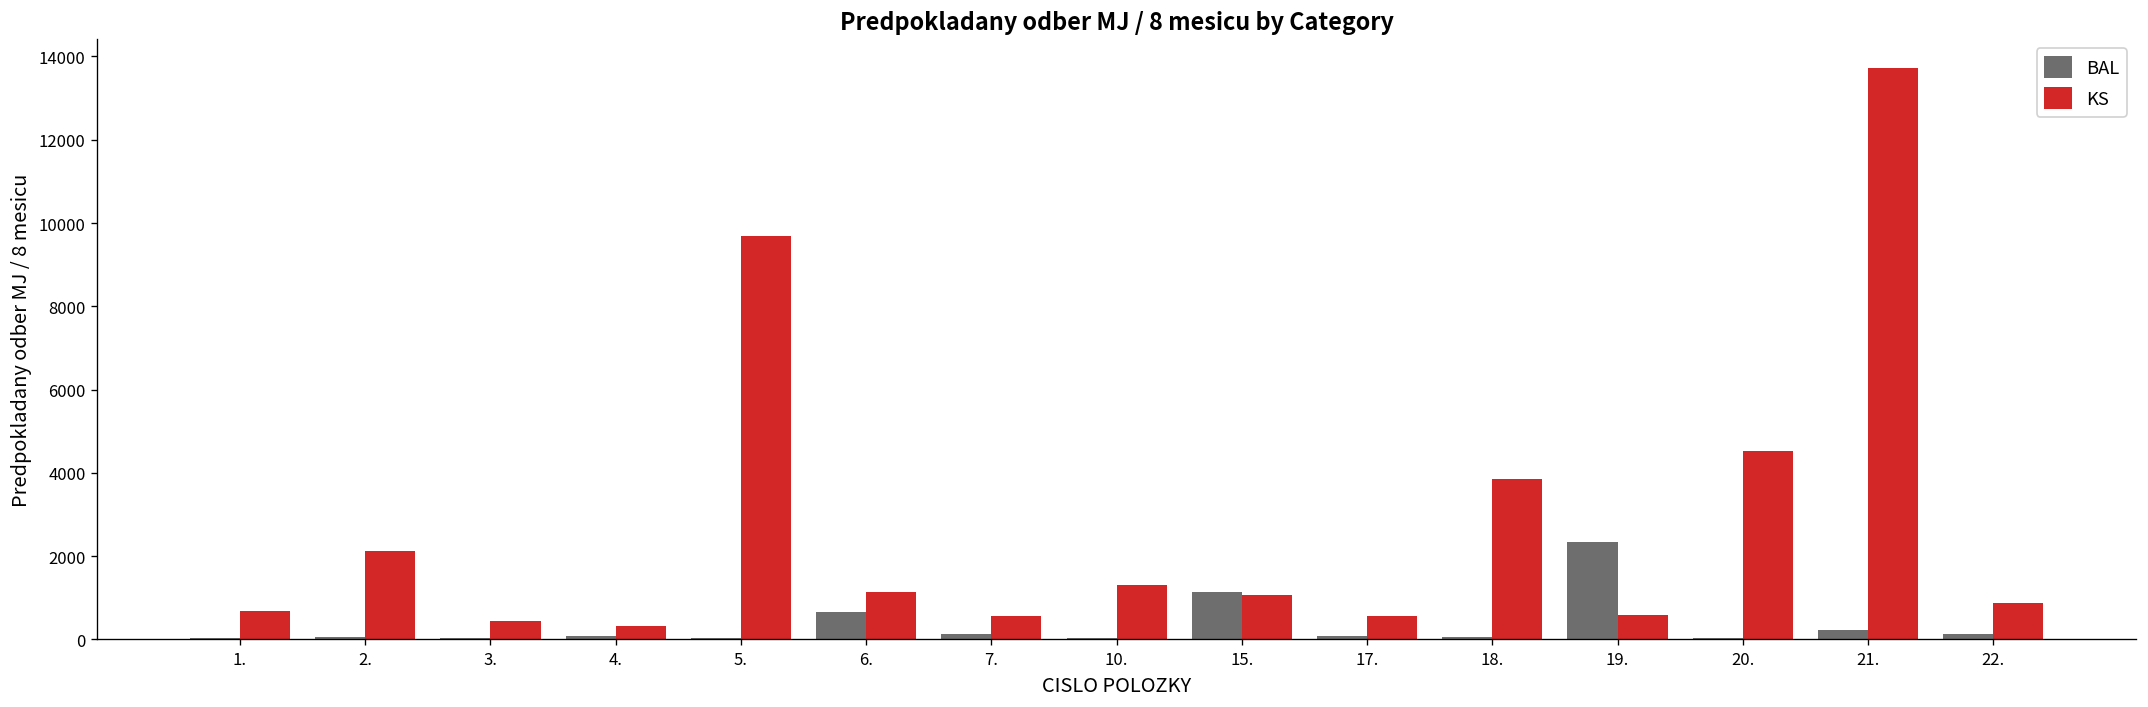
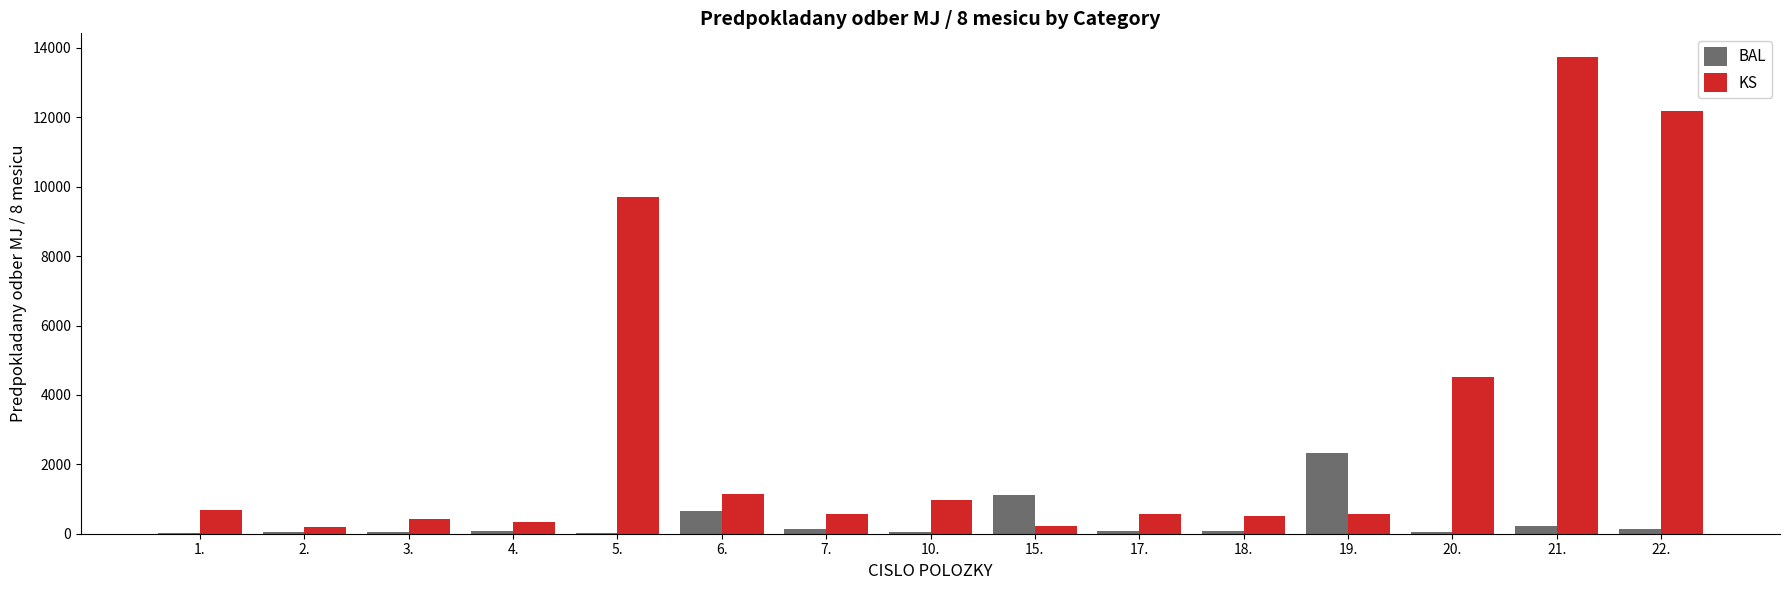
  {
    "BAL": {
      "4.": 100,
      "6.": 700,
      "7.": 100,
      "15.": 1100,
      "17.": 100,
      "19.": 2300,
      "21.": 200,
      "22.": 100
    },
    "KS": {
      "1.": 700,
-     "2.": 2100,
+     "2.": 200,
      "3.": 400,
      "4.": 300,
      "5.": 9700,
      "6.": 1100,
      "7.": 600,
-     "10.": 1300,
-     "15.": 1100,
+     "10.": 1000,
+     "15.": 200,
      "17.": 600,
-     "18.": 3900,
+     "18.": 500,
      "19.": 600,
      "20.": 4500,
      "21.": 13700,
-     "22.": 900
+     "22.": 12200
    }
  }
